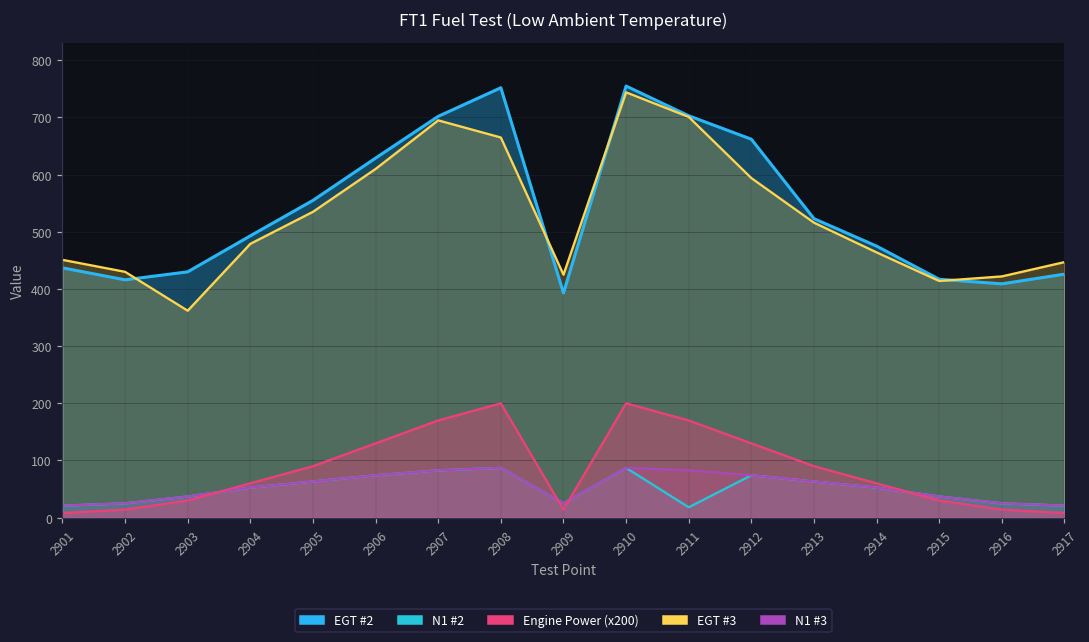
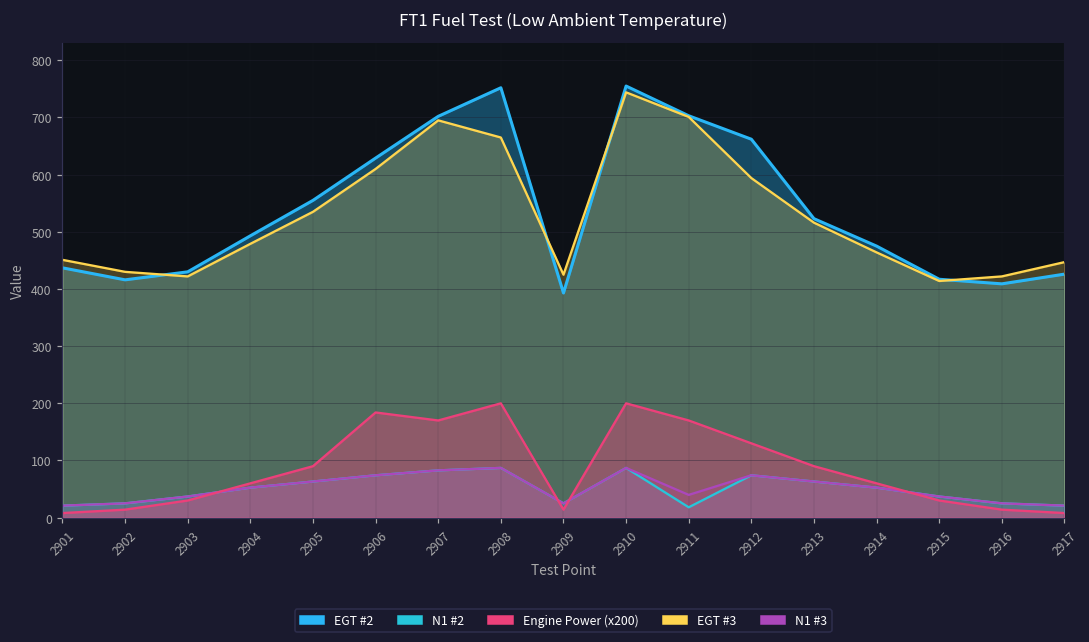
  {
    "EGT #3": {
      "2901": 450,
      "2902": 430,
-     "2903": 360,
+     "2903": 420,
      "2904": 480,
      "2905": 540,
      "2906": 610,
      "2907": 700,
      "2908": 670,
      "2909": 430,
      "2910": 740,
      "2912": 590,
      "2913": 520,
      "2914": 460,
      "2916": 420,
      "2917": 450
    },
    "N1 #3": {
-     "2911": 80
+     "2911": 40
    },
    "Engine Power (x200)": {
      "2901": 10,
      "2902": 10,
      "2903": 30,
      "2904": 60,
      "2905": 90,
-     "2906": 130,
+     "2906": 180,
      "2907": 170,
      "2908": 200,
      "2909": 10,
      "2910": 200,
      "2911": 170,
      "2912": 130,
      "2913": 90,
      "2914": 60,
      "2915": 30,
      "2916": 10,
      "2917": 10
    }
  }
